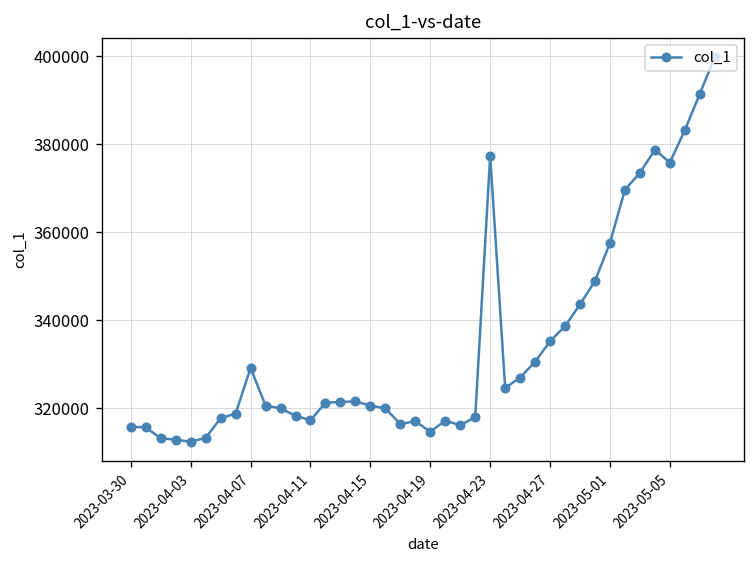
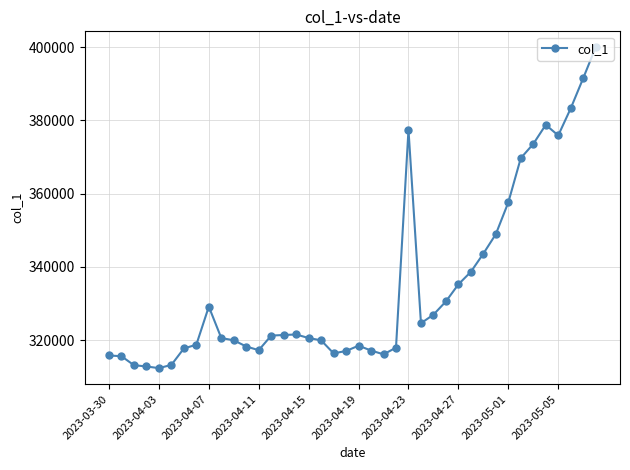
  {
    "2023-03-30": 316000,
    "2023-04-03": 312000,
    "2023-04-07": 329000,
    "2023-04-11": 317000,
    "2023-04-15": 321000,
-   "2023-04-19": 315000,
+   "2023-04-19": 318000,
    "2023-04-23": 377000,
    "2023-04-27": 335000,
    "2023-05-01": 358000,
    "2023-05-05": 376000
  }
